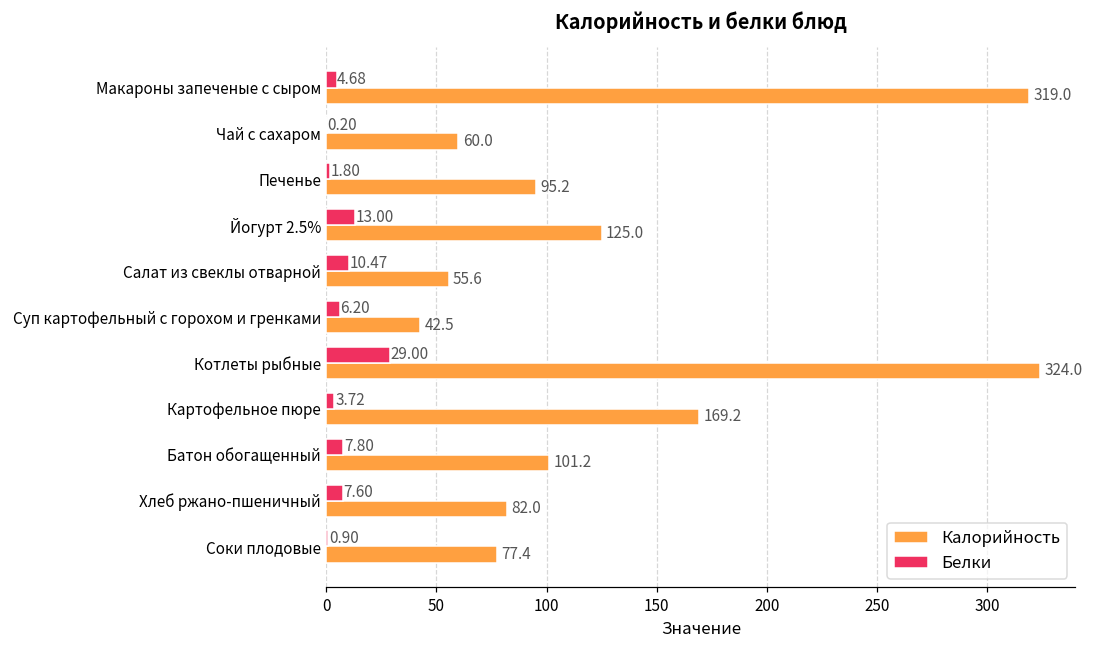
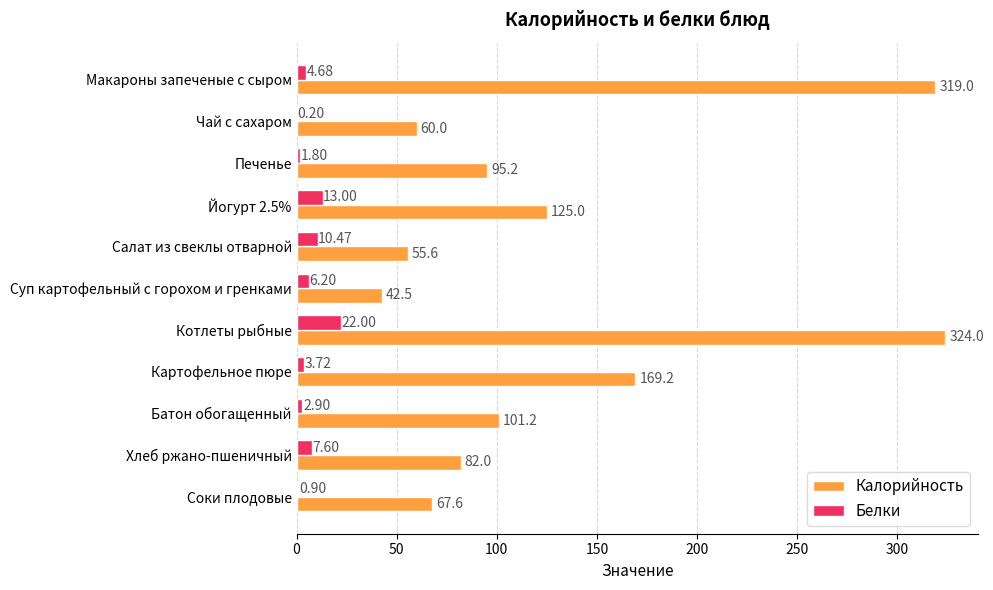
  {
    "Калорийность": {
      "Макароны запеченые с сыром": 319.0,
      "Чай с сахаром": 60.0,
      "Печенье": 95.2,
      "Йогурт 2.5%": 125.0,
      "Салат из свеклы отварной": 55.6,
      "Суп картофельный с горохом и гренками": 42.5,
      "Котлеты рыбные": 324.0,
      "Картофельное пюре": 169.2,
      "Батон обогащенный": 101.2,
      "Хлеб ржано-пшеничный": 82.0,
-     "Соки плодовые": 77.4
+     "Соки плодовые": 67.6
    },
    "Белки": {
      "Макароны запеченые с сыром": 4.68,
      "Чай с сахаром": 0.20,
      "Печенье": 1.80,
      "Йогурт 2.5%": 13.00,
      "Салат из свеклы отварной": 10.47,
      "Суп картофельный с горохом и гренками": 6.20,
-     "Котлеты рыбные": 29.00,
+     "Котлеты рыбные": 22.00,
      "Картофельное пюре": 3.72,
-     "Батон обогащенный": 7.80,
+     "Батон обогащенный": 2.90,
      "Хлеб ржано-пшеничный": 7.60,
      "Соки плодовые": 0.90
    }
  }
